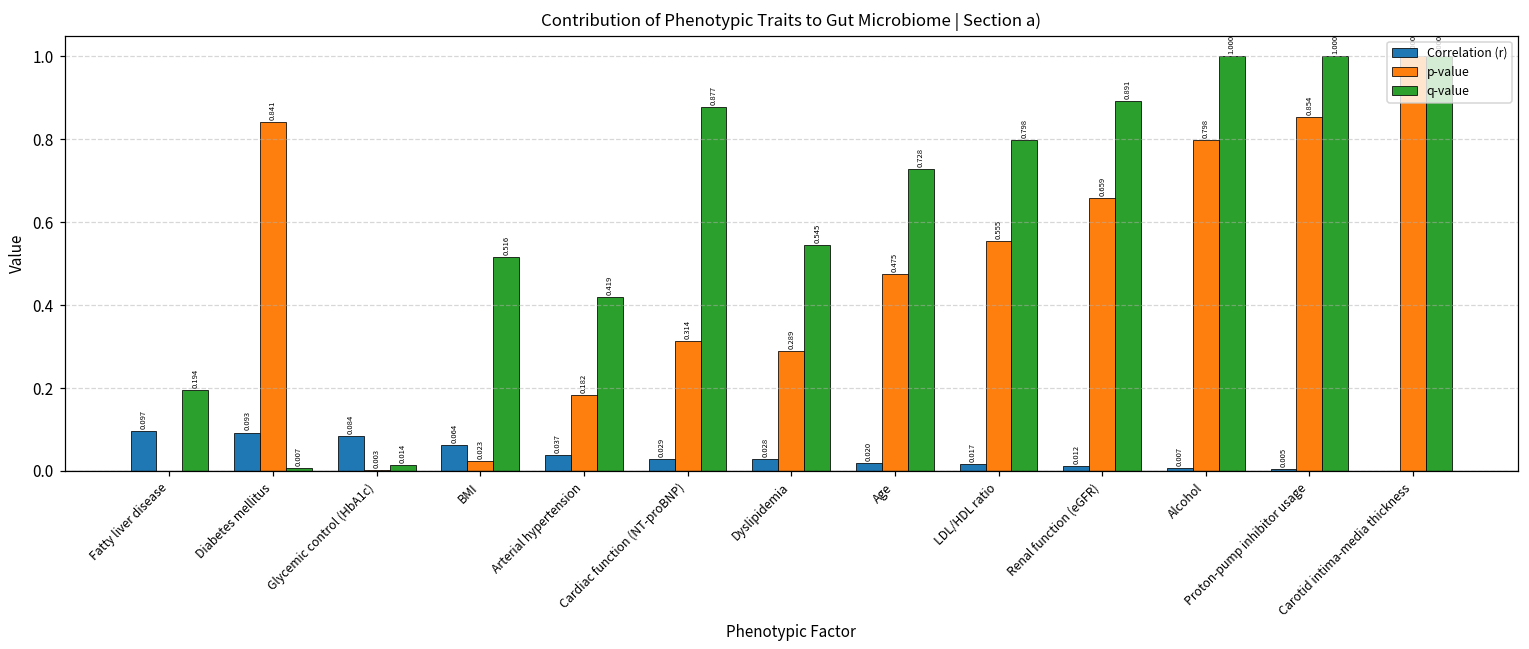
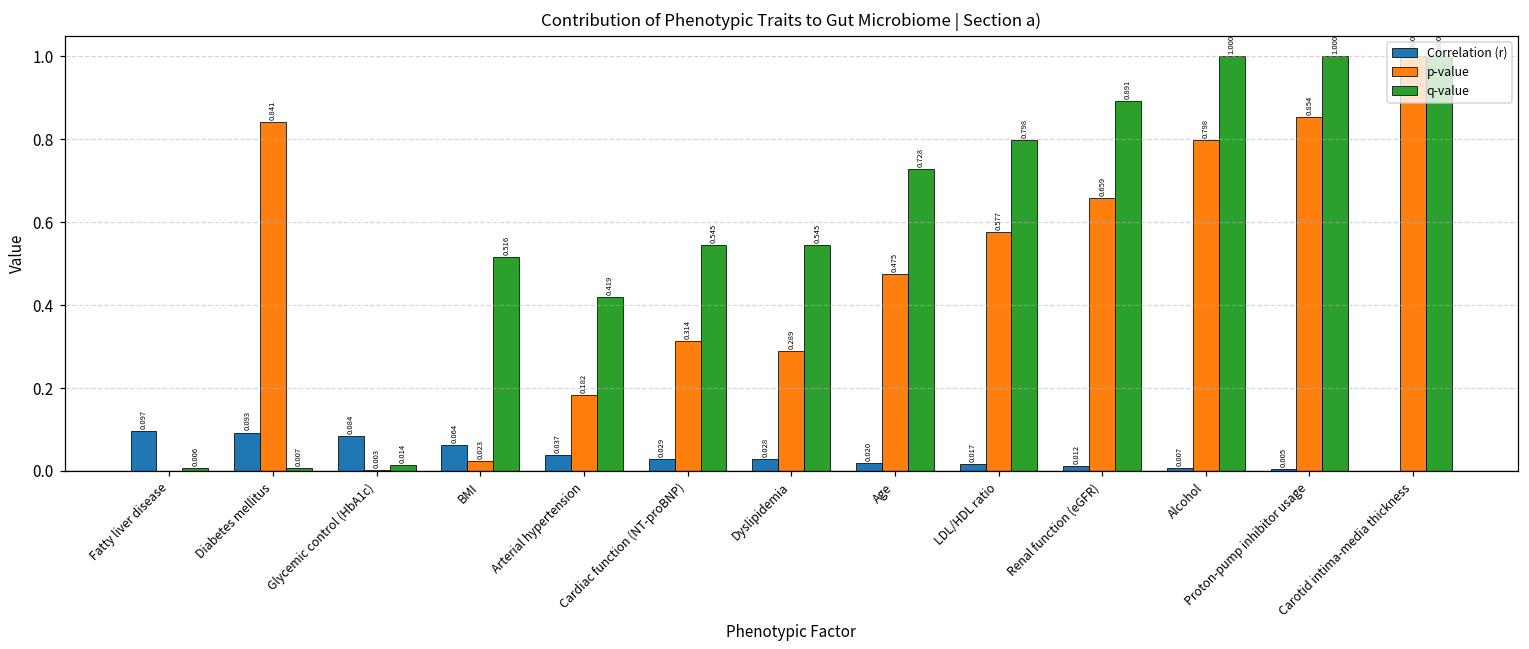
  {
    "Correlation (r)": {
      "Fatty liver disease": 0.097,
      "Diabetes mellitus": 0.093,
      "Glycemic control (HbA1c)": 0.084,
      "BMI": 0.064,
      "Arterial hypertension": 0.037,
      "Cardiac function (NT-proBNP)": 0.029,
      "Dyslipidemia": 0.028,
      "Age": 0.020,
      "LDL/HDL ratio": 0.017,
      "Renal function (eGFR)": 0.012,
      "Alcohol": 0.007,
      "Proton-pump inhibitor usage": 0.005
    },
    "p-value": {
      "Diabetes mellitus": 0.841,
      "Glycemic control (HbA1c)": 0.003,
      "BMI": 0.023,
      "Arterial hypertension": 0.182,
      "Cardiac function (NT-proBNP)": 0.314,
      "Dyslipidemia": 0.289,
      "Age": 0.475,
-     "LDL/HDL ratio": 0.555,
+     "LDL/HDL ratio": 0.577,
      "Renal function (eGFR)": 0.659,
      "Alcohol": 0.798,
      "Proton-pump inhibitor usage": 0.854
    },
    "q-value": {
-     "Fatty liver disease": 0.194,
+     "Fatty liver disease": 0.006,
      "Diabetes mellitus": 0.007,
      "Glycemic control (HbA1c)": 0.014,
      "BMI": 0.516,
      "Arterial hypertension": 0.419,
-     "Cardiac function (NT-proBNP)": 0.877,
+     "Cardiac function (NT-proBNP)": 0.545,
      "Dyslipidemia": 0.545,
      "Age": 0.728,
      "LDL/HDL ratio": 0.798,
      "Renal function (eGFR)": 0.891,
      "Alcohol": 1.000,
      "Proton-pump inhibitor usage": 1.000
    }
  }
